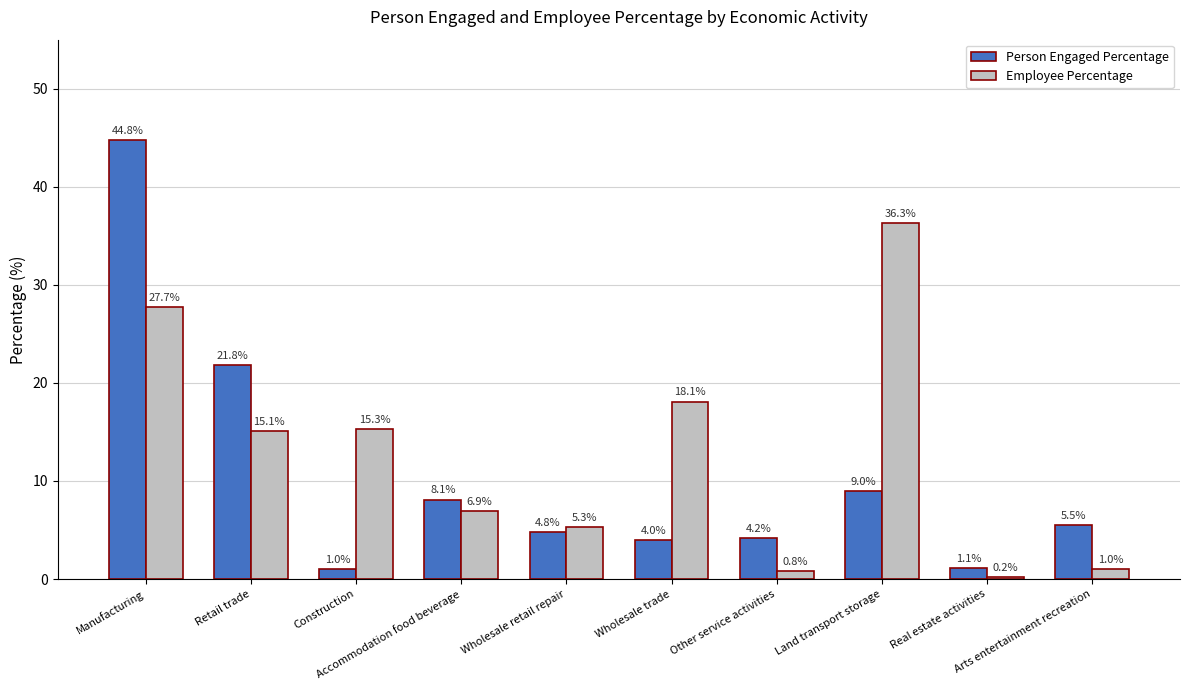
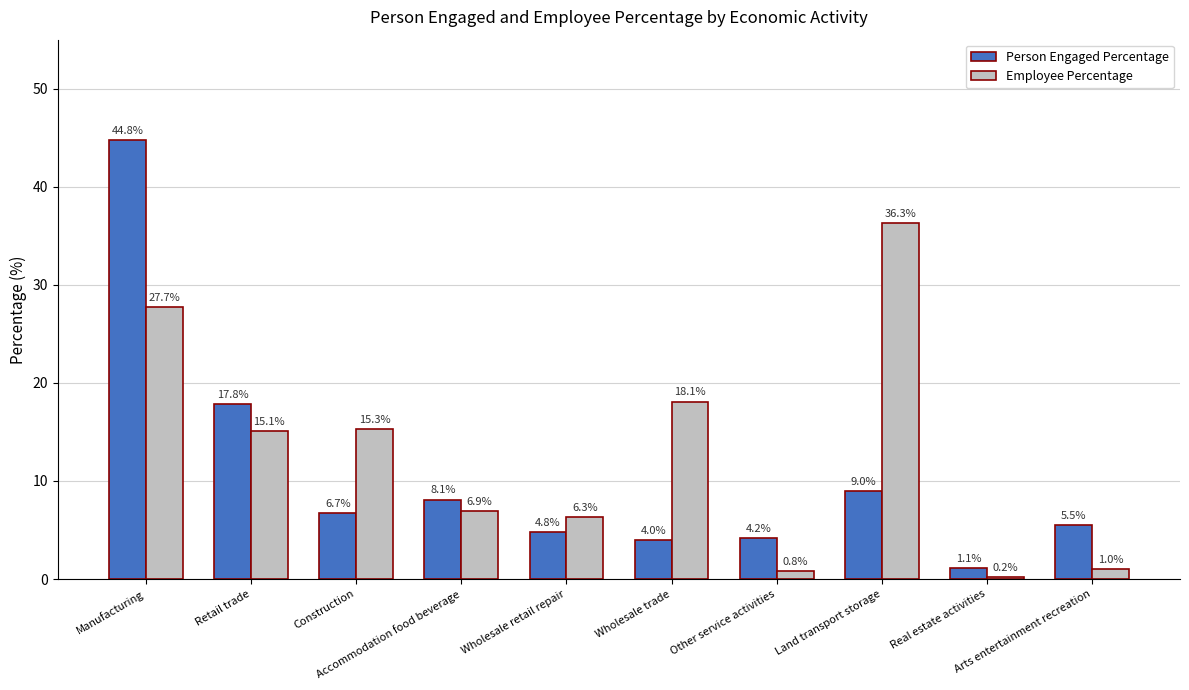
  {
    "Person Engaged Percentage": {
      "Manufacturing": "44.8%",
-     "Retail trade": "21.8%",
-     "Construction": "1.0%",
+     "Retail trade": "17.8%",
+     "Construction": "6.7%",
      "Accommodation food beverage": "8.1%",
      "Wholesale retail repair": "4.8%",
      "Wholesale trade": "4.0%",
      "Other service activities": "4.2%",
      "Land transport storage": "9.0%",
      "Real estate activities": "1.1%",
      "Arts entertainment recreation": "5.5%"
    },
    "Employee Percentage": {
      "Manufacturing": "27.7%",
      "Retail trade": "15.1%",
      "Construction": "15.3%",
      "Accommodation food beverage": "6.9%",
-     "Wholesale retail repair": "5.3%",
+     "Wholesale retail repair": "6.3%",
      "Wholesale trade": "18.1%",
      "Other service activities": "0.8%",
      "Land transport storage": "36.3%",
      "Real estate activities": "0.2%",
      "Arts entertainment recreation": "1.0%"
    }
  }
